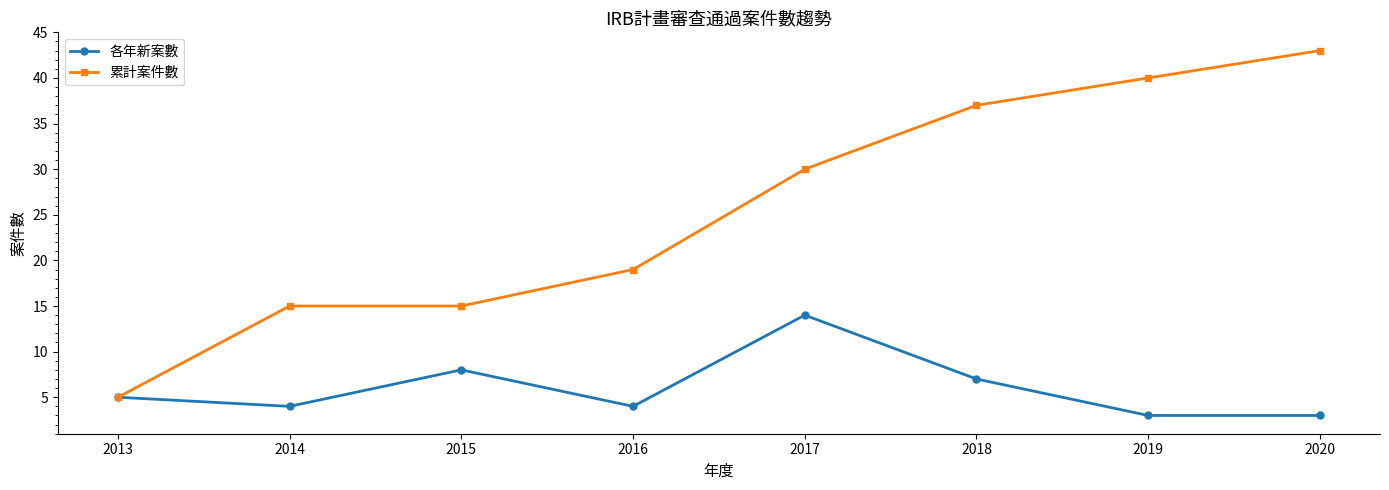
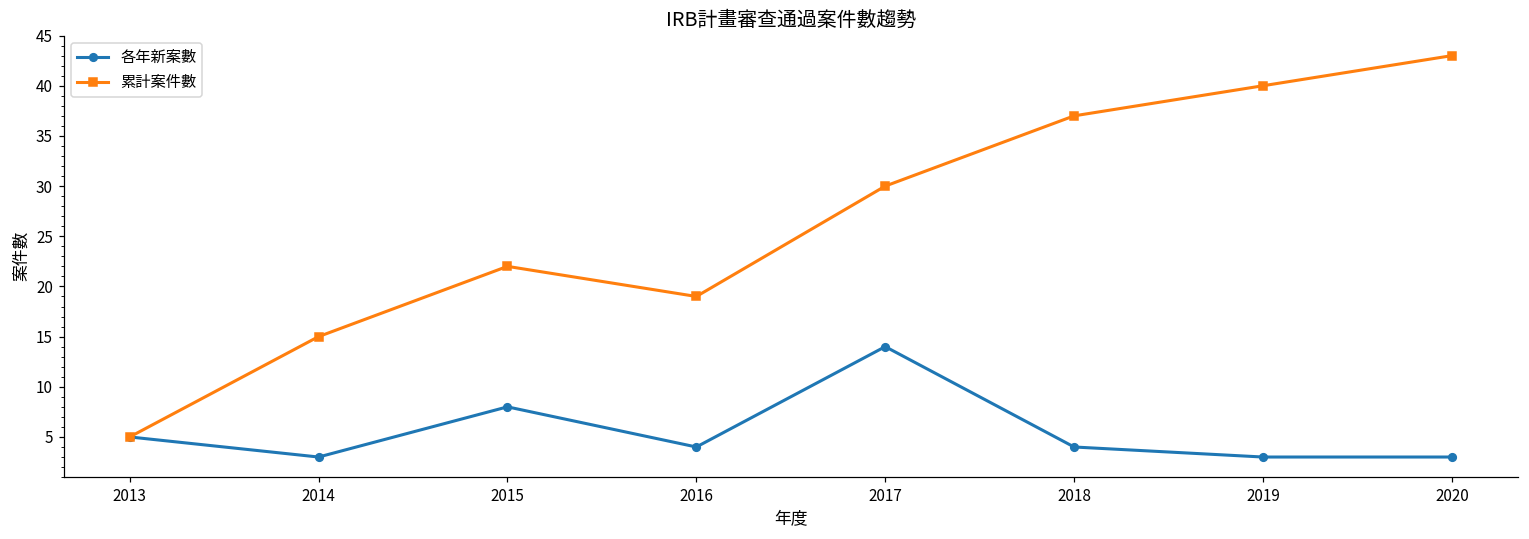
  {
    "各年新案數": {
-     "2014": 4,
+     "2014": 3,
      "2015": 8,
      "2016": 4,
      "2017": 14,
-     "2018": 7,
+     "2018": 4,
      "2019": 3,
      "2020": 3
    },
    "累計案件數": {
      "2014": 15,
-     "2015": 15,
+     "2015": 22,
      "2016": 19,
      "2017": 30,
      "2018": 37,
      "2019": 40,
      "2020": 43
    }
  }
